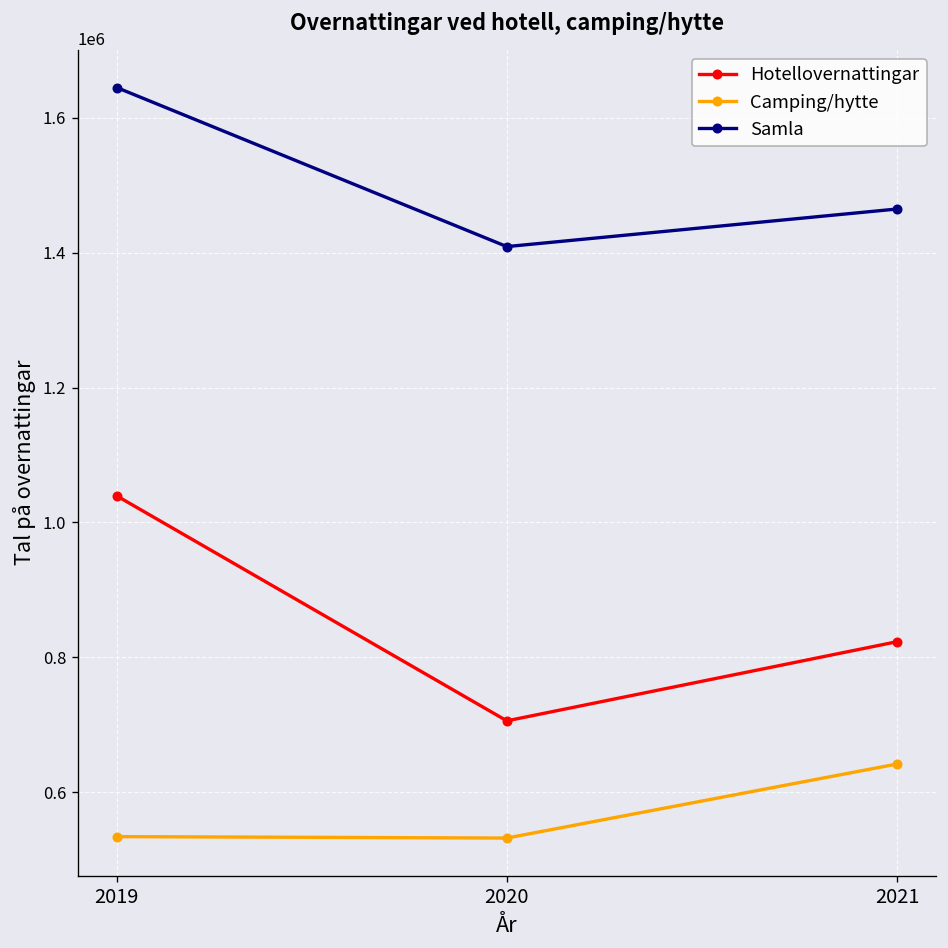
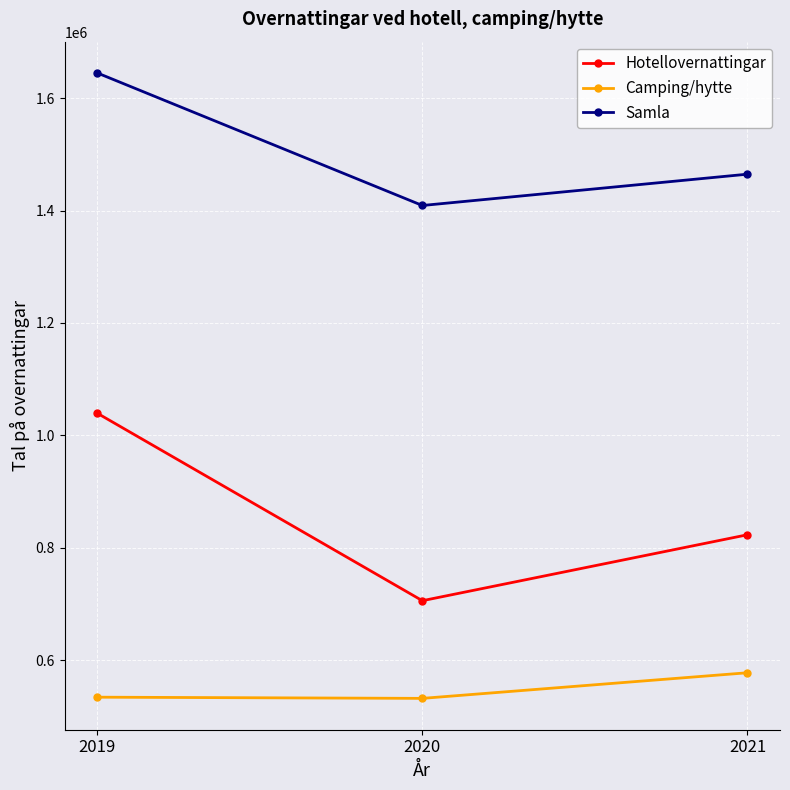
  {
    "Hotellovernattingar": {
      "2019": 1040000,
      "2020": 710000,
      "2021": 820000
    },
    "Camping/hytte": {
      "2019": 530000,
      "2020": 530000,
-     "2021": 640000
+     "2021": 580000
    },
    "Samla": {
      "2019": 1650000,
      "2020": 1410000,
      "2021": 1460000
    }
  }
